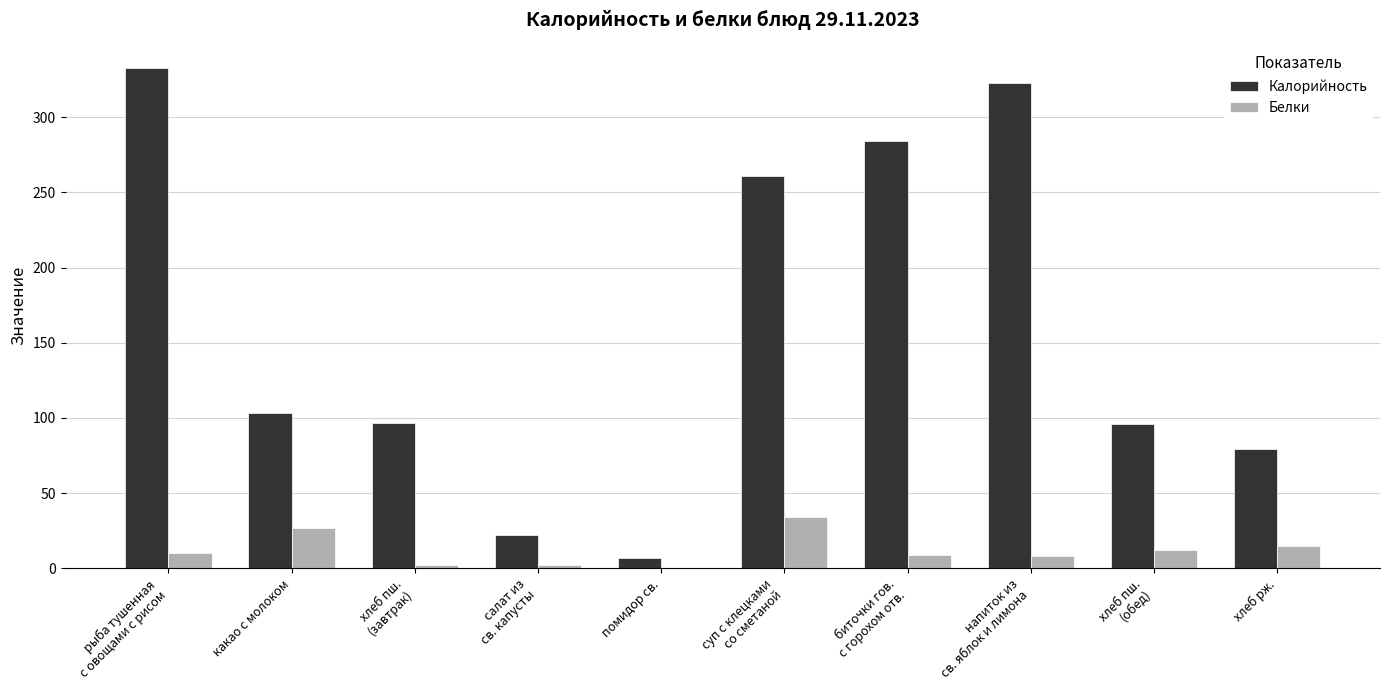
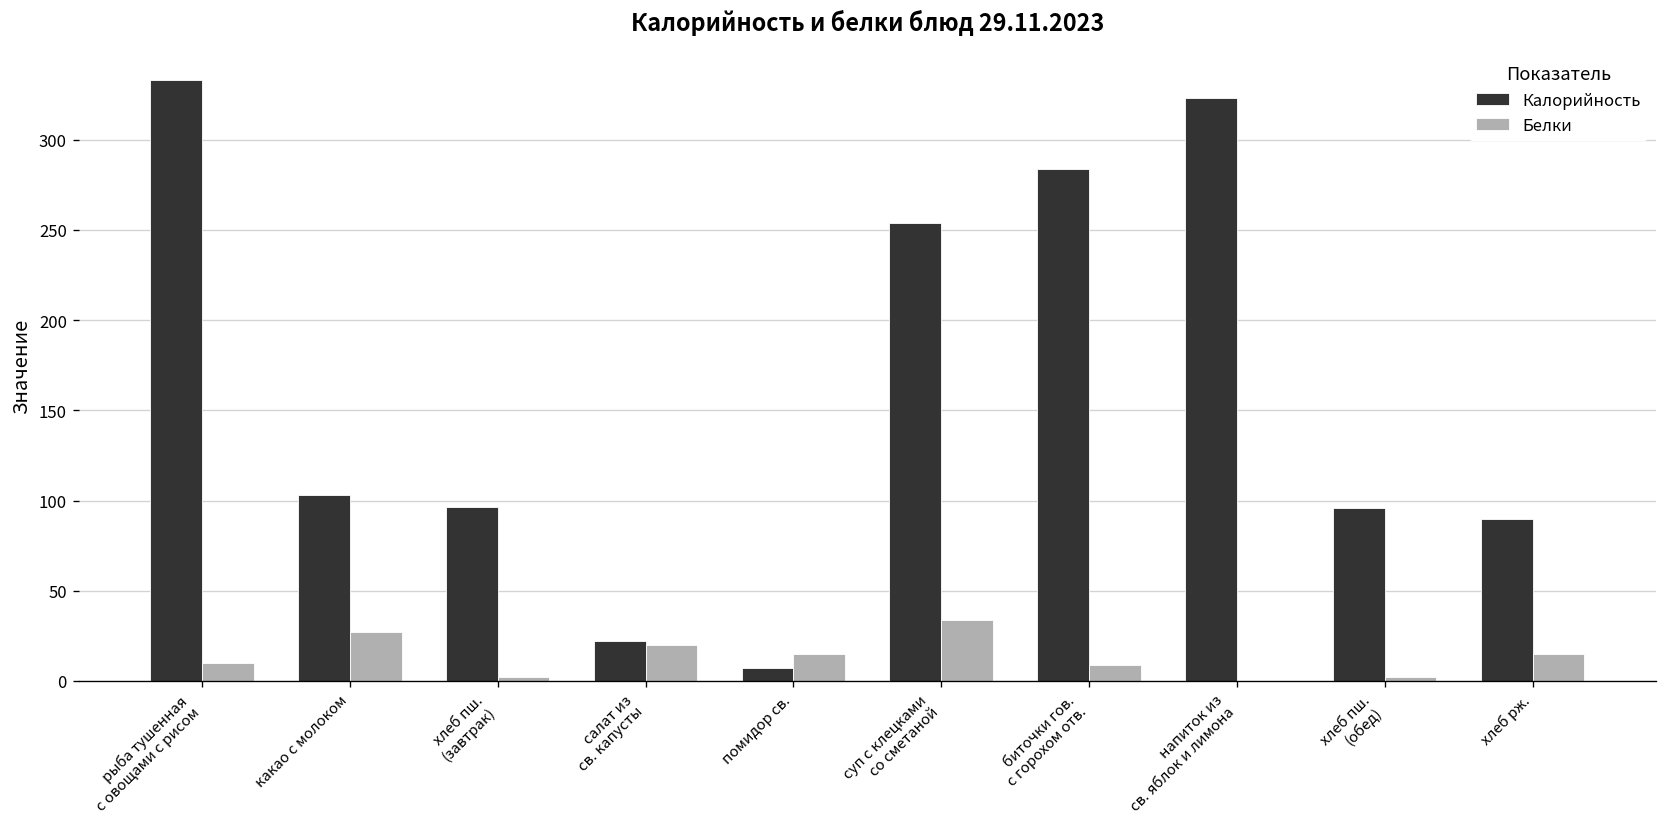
  {
    "Калорийность": {
      "рыба тушенная с овощами с рисом": 333,
      "какао с молоком": 103,
      "хлеб пш. (завтрак)": 96,
      "салат из св. капусты": 22,
      "помидор св.": 7,
-     "суп с клецками со сметаной": 261,
+     "суп с клецками со сметаной": 254,
      "биточки гов. с горохом отв.": 284,
      "напиток из св. яблок и лимона": 323,
      "хлеб пш. (обед)": 96,
-     "хлеб рж.": 79
+     "хлеб рж.": 90
    },
    "Белки": {
      "рыба тушенная с овощами с рисом": 10,
      "какао с молоком": 27,
      "хлеб пш. (завтрак)": 2,
-     "салат из св. капусты": 2,
-     "помидор св.": 0,
+     "салат из св. капусты": 20,
+     "помидор св.": 15,
      "суп с клецками со сметаной": 34,
      "биточки гов. с горохом отв.": 9,
-     "напиток из св. яблок и лимона": 8,
-     "хлеб пш. (обед)": 12,
+     "напиток из св. яблок и лимона": 0,
+     "хлеб пш. (обед)": 2,
      "хлеб рж.": 15
    }
  }
